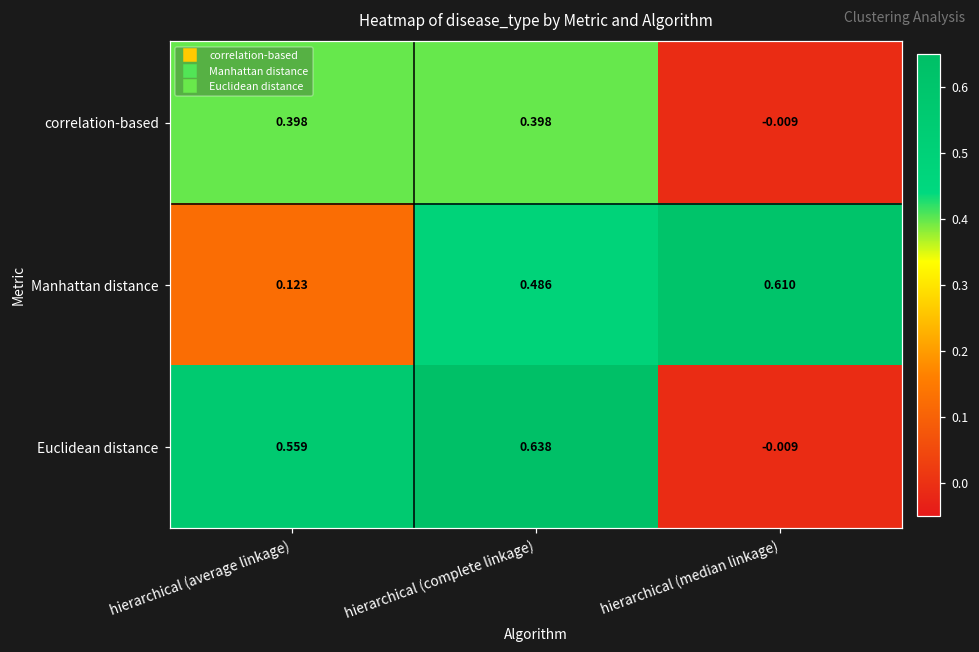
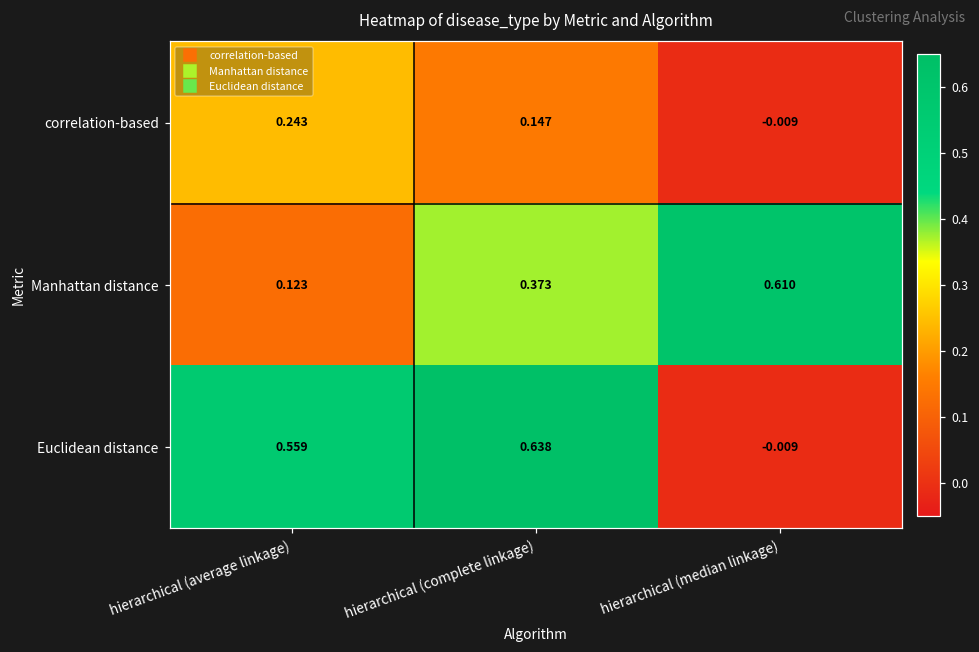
  {
    "correlation-based": {
-     "hierarchical (average linkage)": 0.398,
-     "hierarchical (complete linkage)": 0.398,
+     "hierarchical (average linkage)": 0.243,
+     "hierarchical (complete linkage)": 0.147,
      "hierarchical (median linkage)": -0.009
    },
    "Manhattan distance": {
      "hierarchical (average linkage)": 0.123,
-     "hierarchical (complete linkage)": 0.486,
+     "hierarchical (complete linkage)": 0.373,
      "hierarchical (median linkage)": 0.610
    },
    "Euclidean distance": {
      "hierarchical (average linkage)": 0.559,
      "hierarchical (complete linkage)": 0.638,
      "hierarchical (median linkage)": -0.009
    }
  }
